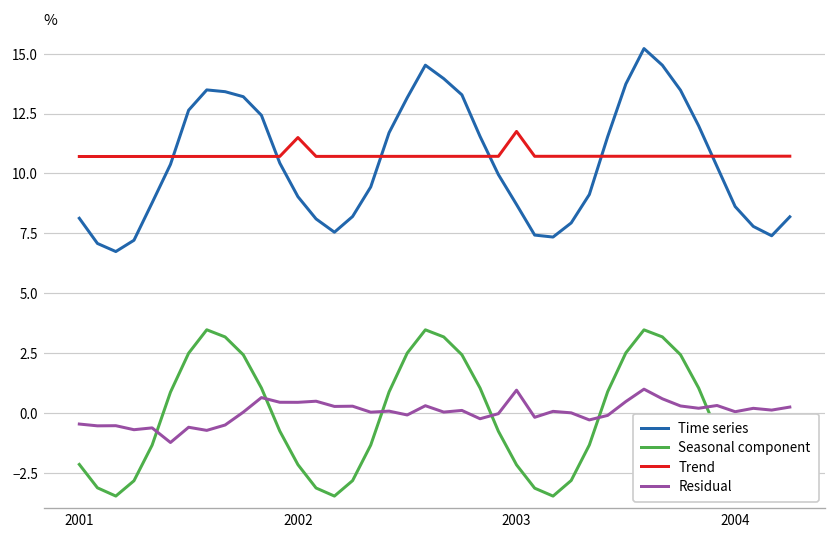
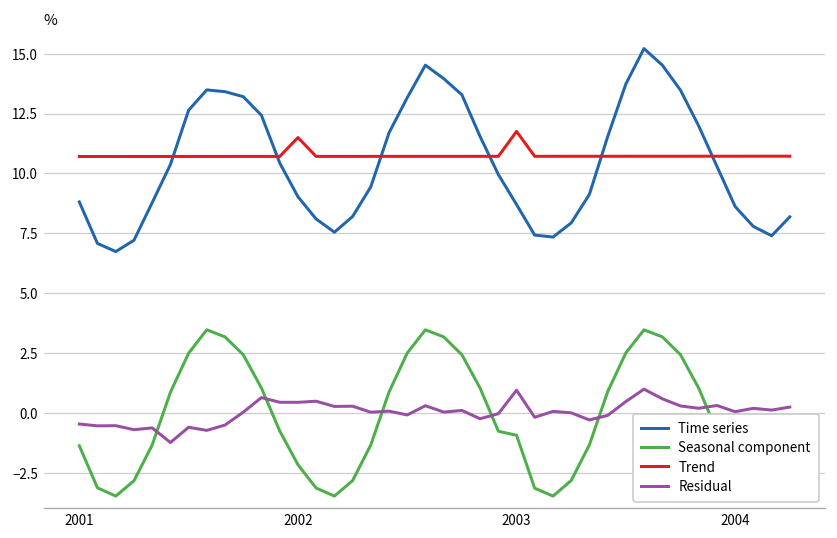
  {
    "Time series": {
-     "2001": 8.1,
+     "2001": 8.8,
      "2002": 9.0,
      "2003": 8.7,
      "2004": 8.6
    },
    "Seasonal component": {
-     "2001": -2.1,
+     "2001": -1.4,
      "2002": -2.1,
-     "2003": -2.1
+     "2003": -0.9
    },
    "Trend": {
      "2001": 10.7,
      "2002": 11.5,
      "2003": 11.8,
      "2004": 10.7
    },
    "Residual": {
      "2001": -0.4,
      "2002": 0.5,
      "2003": 1.0,
      "2004": 0.1
    }
  }
